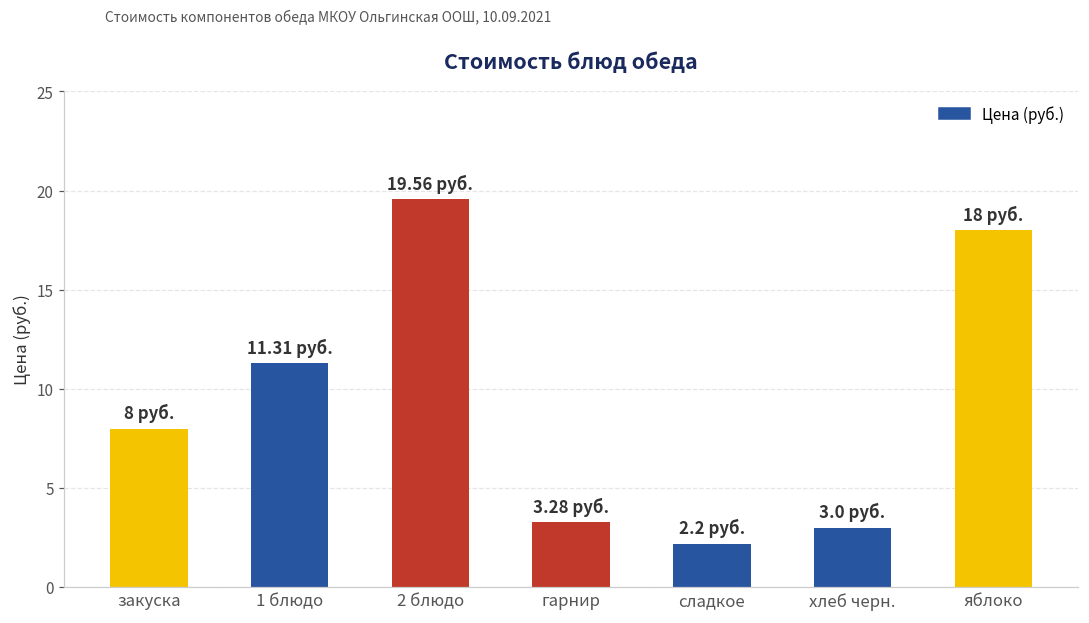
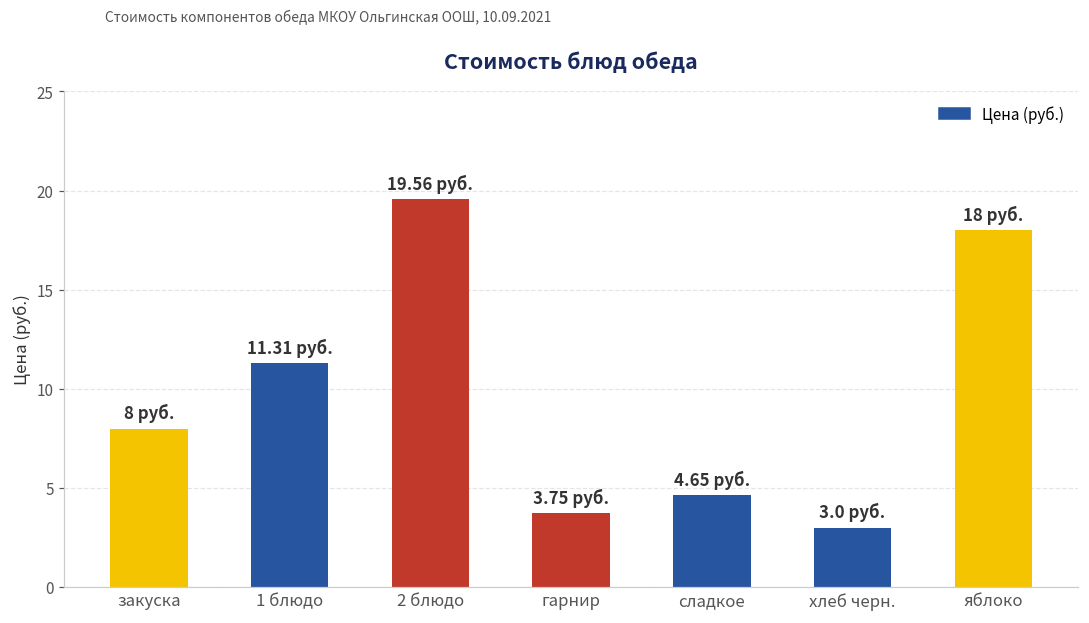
  {
    "закуска": 8,
    "1 блюдо": 11.31,
    "2 блюдо": 19.56,
-   "гарнир": 3.28,
-   "сладкое": 2.2,
+   "гарнир": 3.75,
+   "сладкое": 4.65,
    "хлеб черн.": 3.0,
    "яблоко": 18
  }
